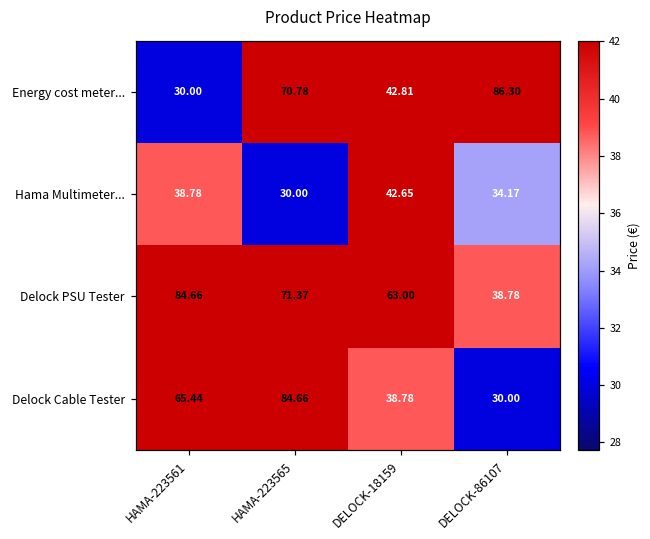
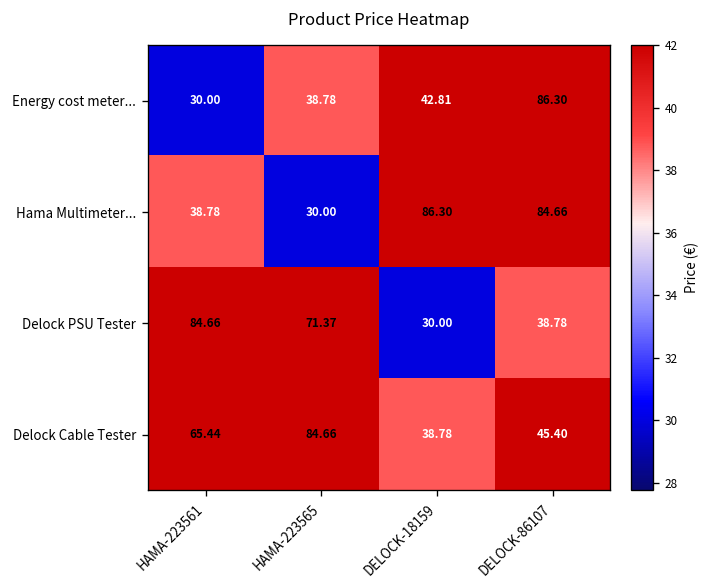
  {
    "Energy cost meter...": {
      "HAMA-223561": 30.00,
-     "HAMA-223565": 70.78,
+     "HAMA-223565": 38.78,
      "DELOCK-18159": 42.81,
      "DELOCK-86107": 86.30
    },
    "Hama Multimeter...": {
      "HAMA-223561": 38.78,
      "HAMA-223565": 30.00,
-     "DELOCK-18159": 42.65,
-     "DELOCK-86107": 34.17
+     "DELOCK-18159": 86.30,
+     "DELOCK-86107": 84.66
    },
    "Delock PSU Tester": {
      "HAMA-223561": 84.66,
      "HAMA-223565": 71.37,
-     "DELOCK-18159": 63.00,
+     "DELOCK-18159": 30.00,
      "DELOCK-86107": 38.78
    },
    "Delock Cable Tester": {
      "HAMA-223561": 65.44,
      "HAMA-223565": 84.66,
      "DELOCK-18159": 38.78,
-     "DELOCK-86107": 30.00
+     "DELOCK-86107": 45.40
    }
  }
